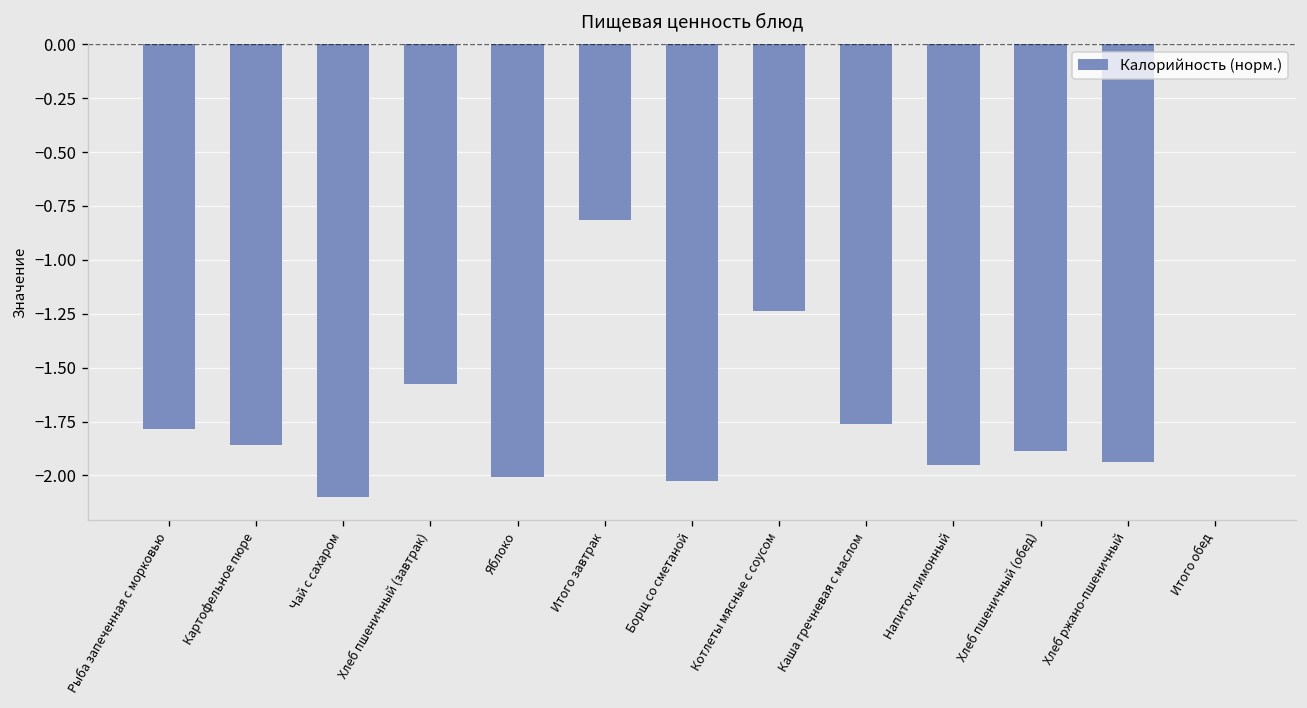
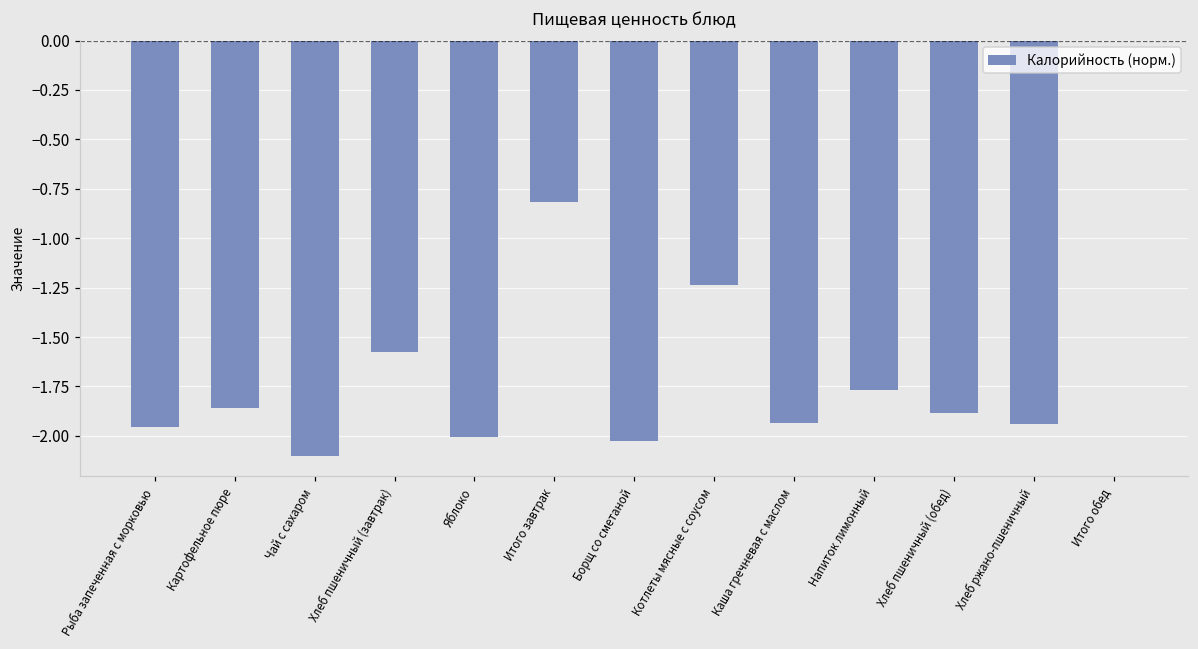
  {
-   "Рыба запеченная с морковью": -1.78,
+   "Рыба запеченная с морковью": -1.95,
    "Картофельное пюре": -1.86,
    "Чай с сахаром": -2.10,
    "Хлеб пшеничный (завтрак)": -1.57,
    "Яблоко": -2.01,
    "Итого завтрак": -0.82,
    "Борщ со сметаной": -2.03,
    "Котлеты мясные с соусом": -1.24,
-   "Каша гречневая с маслом": -1.76,
-   "Напиток лимонный": -1.95,
+   "Каша гречневая с маслом": -1.94,
+   "Напиток лимонный": -1.77,
    "Хлеб пшеничный (обед)": -1.89,
    "Хлеб ржано-пшеничный": -1.94,
    "Итого обед": 0.00
  }
